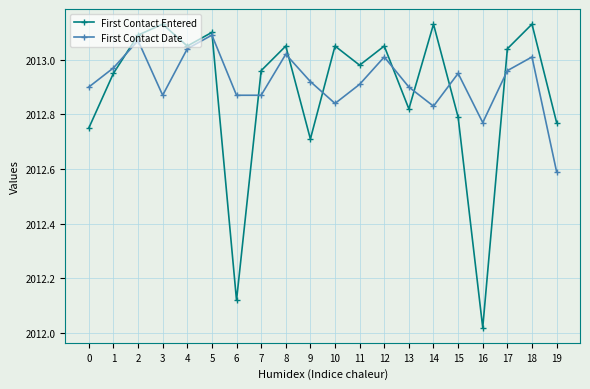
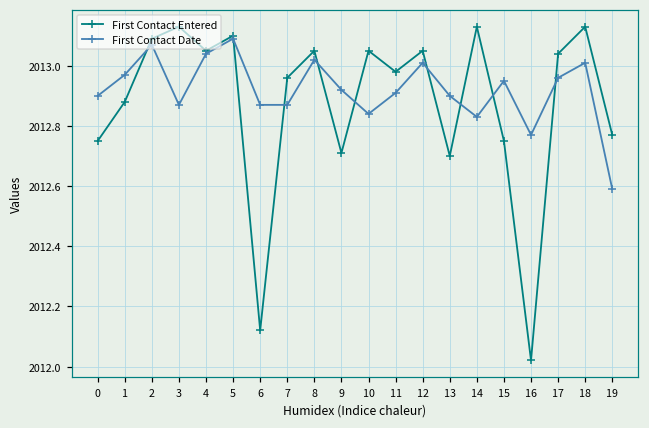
  {
    "First Contact Entered": {
      "0": 2012.75,
-     "1": 2012.95,
+     "1": 2012.88,
      "5": 2013.10,
      "6": 2012.12,
      "7": 2012.96,
      "8": 2013.05,
      "9": 2012.71,
      "10": 2013.05,
      "11": 2012.98,
      "12": 2013.05,
-     "13": 2012.82,
+     "13": 2012.70,
      "14": 2013.13,
-     "15": 2012.79,
+     "15": 2012.75,
      "16": 2012.02,
      "17": 2013.04,
      "18": 2013.13,
      "19": 2012.77
    },
    "First Contact Date": {
      "0": 2012.90,
      "1": 2012.97,
      "3": 2012.87,
      "4": 2013.04,
      "5": 2013.09,
      "6": 2012.87,
      "7": 2012.87,
      "8": 2013.02,
      "9": 2012.92,
      "10": 2012.84,
      "11": 2012.91,
      "12": 2013.01,
      "13": 2012.90,
      "14": 2012.83,
      "15": 2012.95,
      "16": 2012.77,
      "17": 2012.96,
      "18": 2013.01,
      "19": 2012.59
    }
  }
